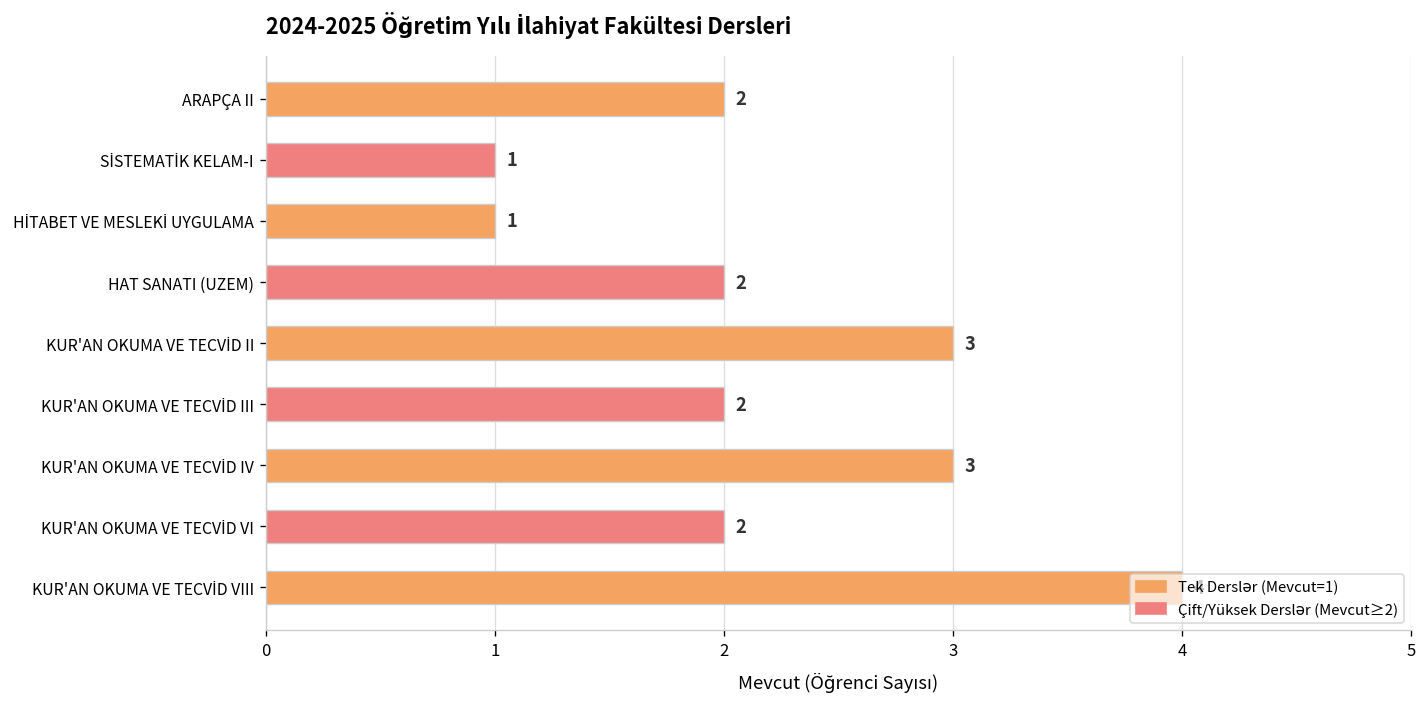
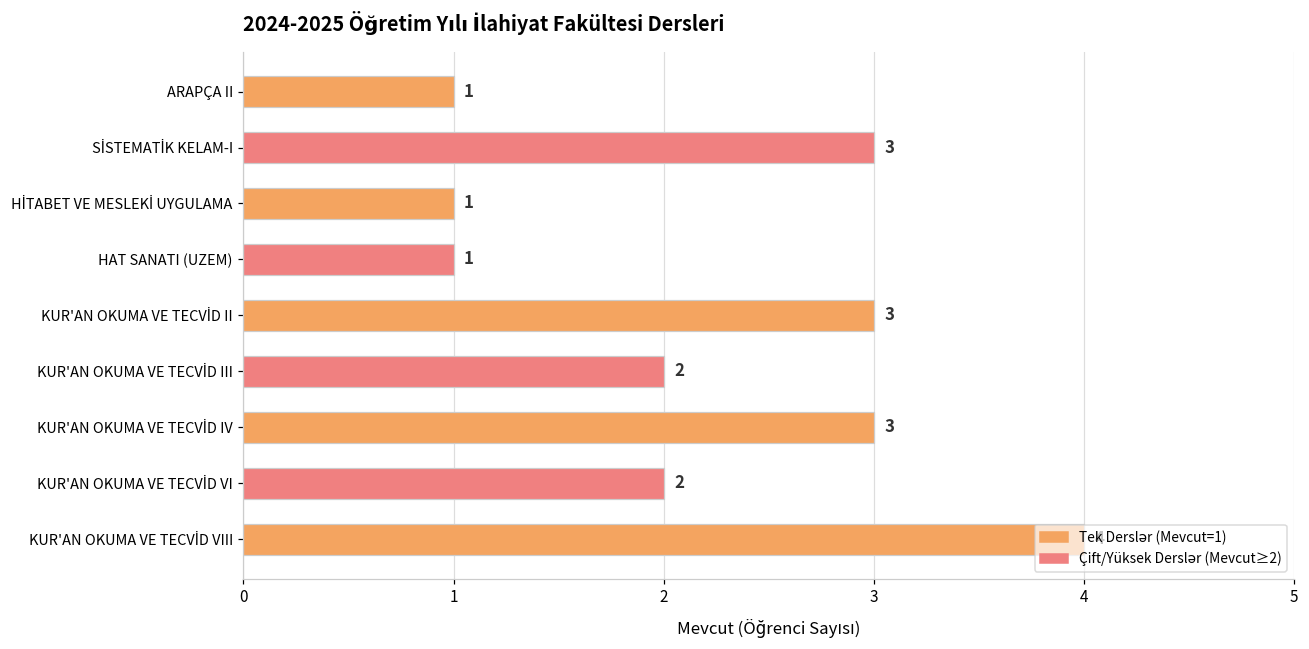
  {
-   "ARAPÇA II": 2,
-   "SİSTEMATİK KELAM-I": 1,
+   "ARAPÇA II": 1,
+   "SİSTEMATİK KELAM-I": 3,
    "HİTABET VE MESLEKİ UYGULAMA": 1,
-   "HAT SANATI (UZEM)": 2,
+   "HAT SANATI (UZEM)": 1,
    "KUR'AN OKUMA VE TECVİD II": 3,
    "KUR'AN OKUMA VE TECVİD III": 2,
    "KUR'AN OKUMA VE TECVİD IV": 3,
    "KUR'AN OKUMA VE TECVİD VI": 2
  }
